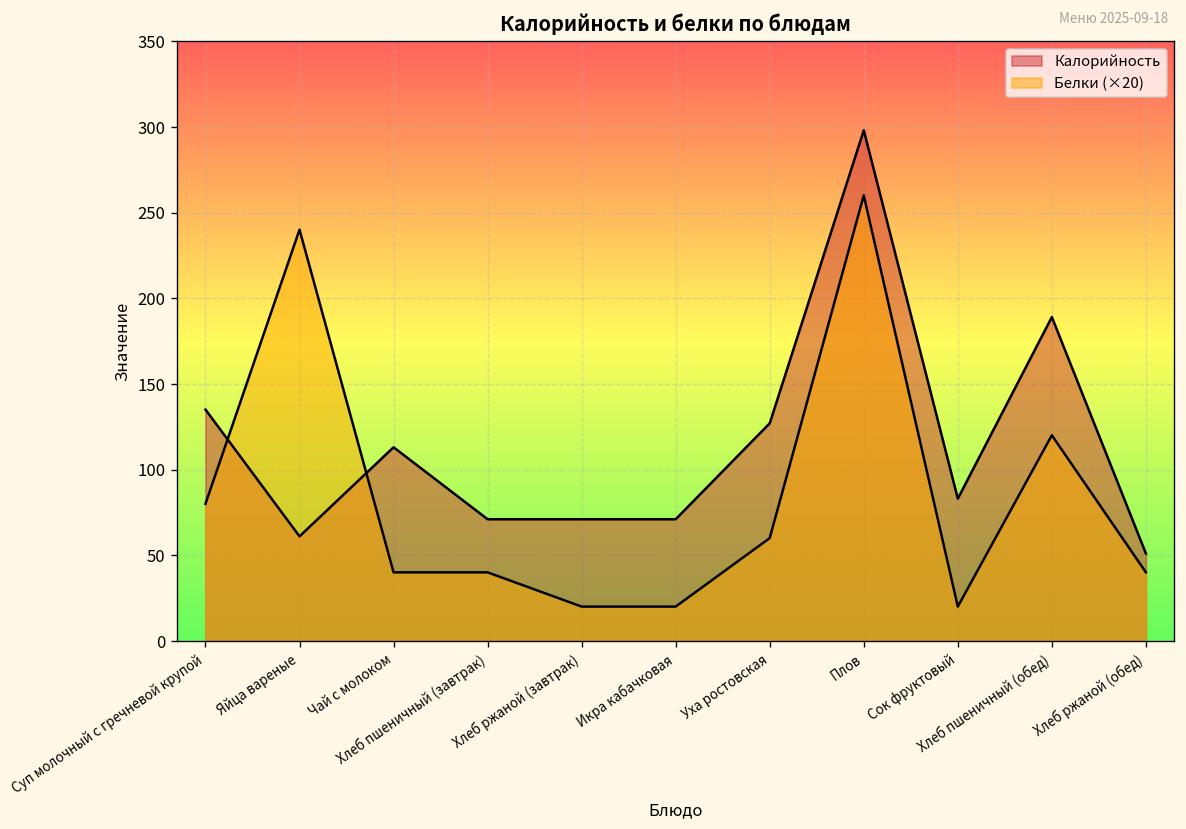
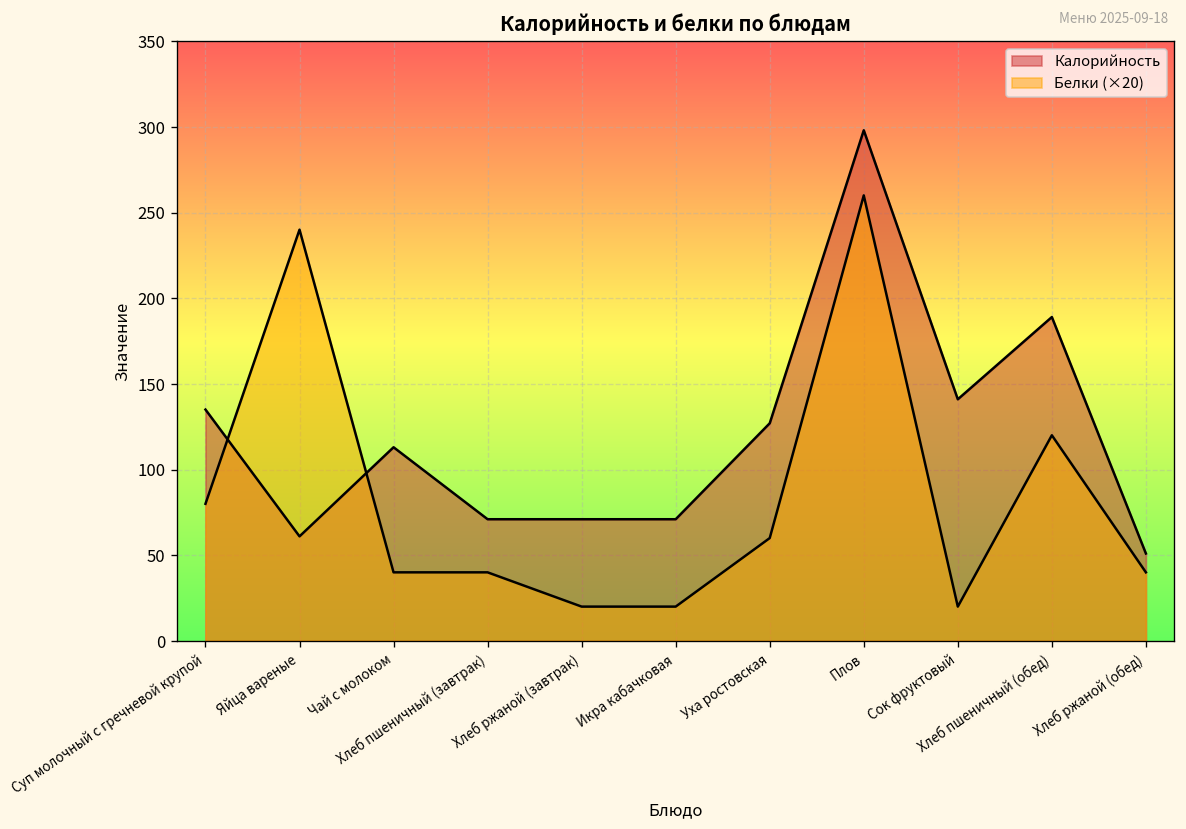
  {
    "Калорийность": {
      "Суп молочный с гречневой крупой": 135,
      "Яйца вареные": 61,
      "Чай с молоком": 113,
      "Хлеб пшеничный (завтрак)": 71,
      "Хлеб ржаной (завтрак)": 71,
      "Икра кабачковая": 71,
      "Уха ростовская": 127,
      "Плов": 298,
-     "Сок фруктовый": 83,
+     "Сок фруктовый": 141,
      "Хлеб пшеничный (обед)": 189,
      "Хлеб ржаной (обед)": 51
    },
    "Белки (×20)": {
      "Суп молочный с гречневой крупой": 80,
      "Яйца вареные": 240,
      "Чай с молоком": 40,
      "Хлеб пшеничный (завтрак)": 40,
      "Хлеб ржаной (завтрак)": 20,
      "Икра кабачковая": 20,
      "Уха ростовская": 60,
      "Плов": 260,
      "Сок фруктовый": 20,
      "Хлеб пшеничный (обед)": 120,
      "Хлеб ржаной (обед)": 40
    }
  }
